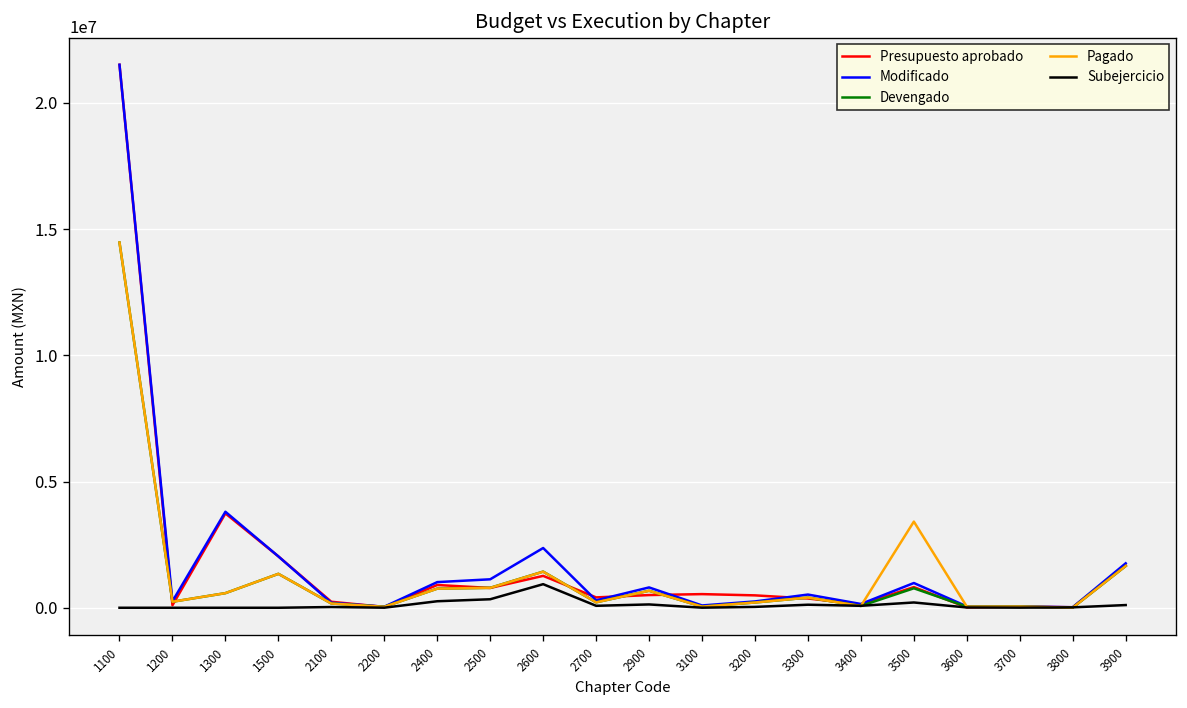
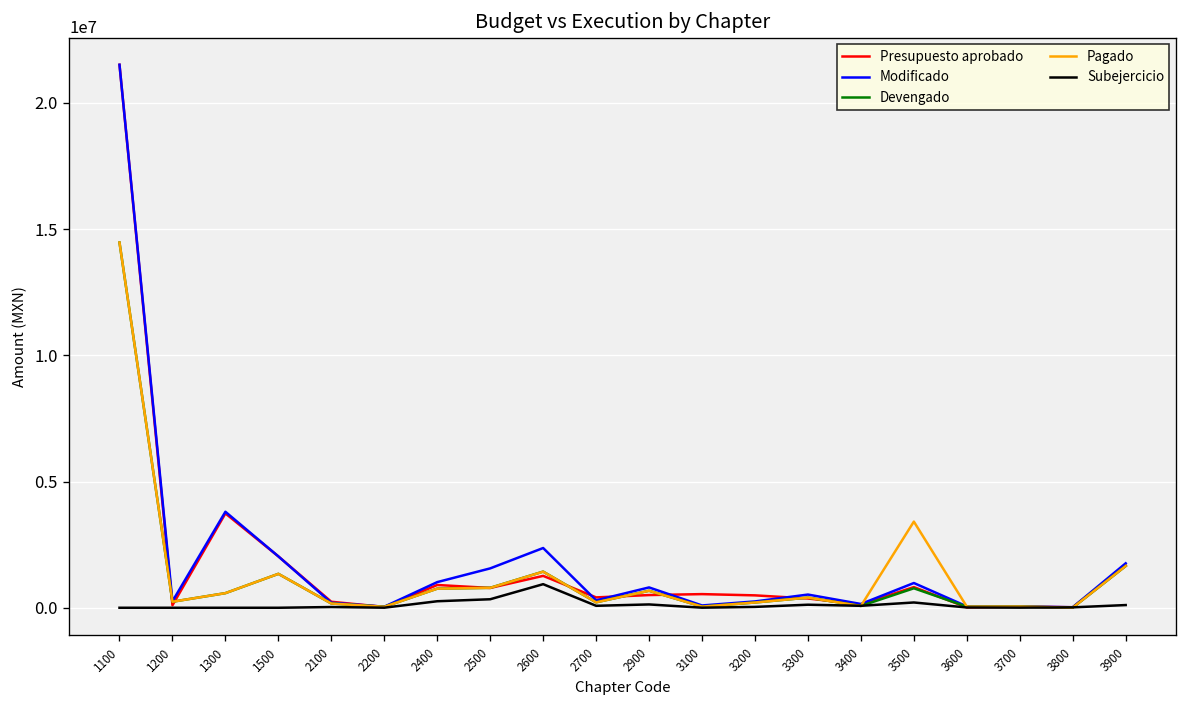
  {
    "Presupuesto aprobado": {
      "2600": 1300000,
      "2900": 500000,
      "3100": 500000,
      "3200": 500000
    },
    "Modificado": {
-     "2500": 1100000,
+     "2500": 1600000,
      "2600": 2400000,
      "2900": 800000,
      "3500": 1000000
    },
    "Pagado": {
      "3500": 3400000
    },
    "Subejercicio": {
      "1100": 0,
      "1300": 0,
      "1500": 0,
      "2100": 0,
      "2400": 300000,
      "2500": 300000,
      "2600": 900000,
      "2700": 100000,
      "2900": 100000,
      "3200": 0,
      "3300": 100000,
      "3500": 200000,
      "3900": 100000
    }
  }
